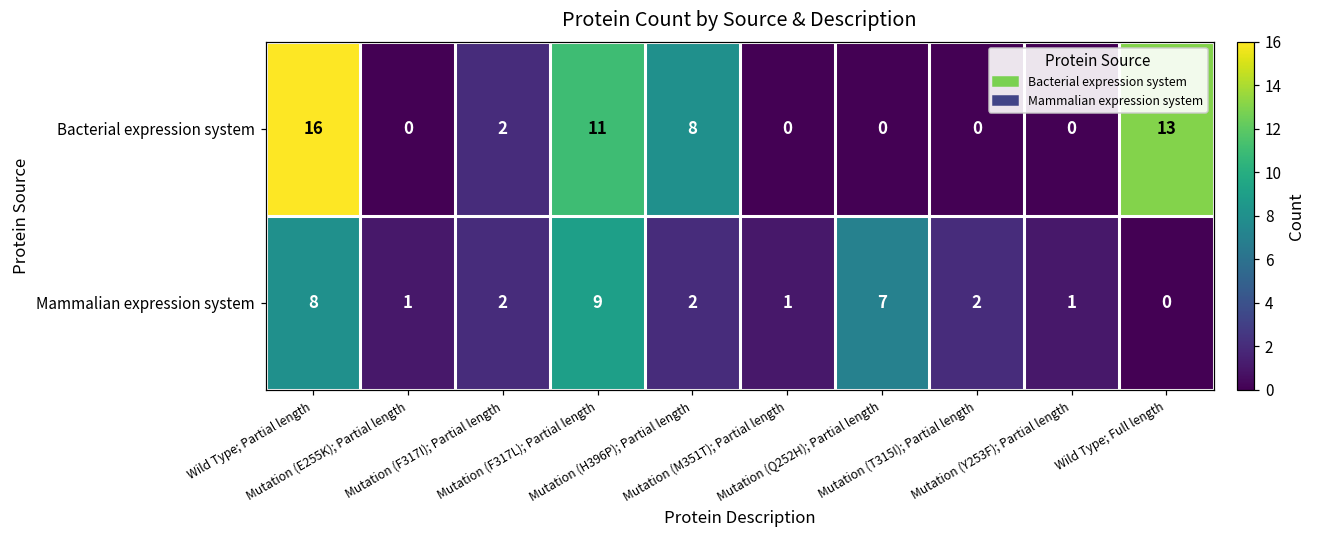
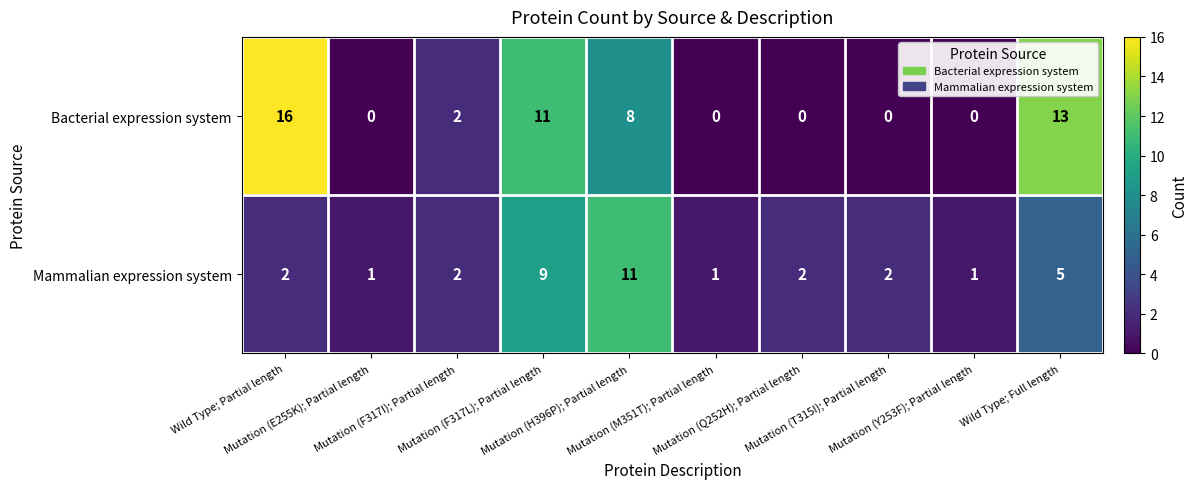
  {
    "Bacterial expression system": {
      "Wild Type; Partial length": 16,
      "Mutation (E255K); Partial length": 0,
      "Mutation (F317I); Partial length": 2,
      "Mutation (F317L); Partial length": 11,
      "Mutation (H396P); Partial length": 8,
      "Mutation (M351T); Partial length": 0,
      "Mutation (Q252H); Partial length": 0,
      "Mutation (T315I); Partial length": 0,
      "Mutation (Y253F); Partial length": 0,
      "Wild Type; Full length": 13
    },
    "Mammalian expression system": {
-     "Wild Type; Partial length": 8,
+     "Wild Type; Partial length": 2,
      "Mutation (E255K); Partial length": 1,
      "Mutation (F317I); Partial length": 2,
      "Mutation (F317L); Partial length": 9,
-     "Mutation (H396P); Partial length": 2,
+     "Mutation (H396P); Partial length": 11,
      "Mutation (M351T); Partial length": 1,
-     "Mutation (Q252H); Partial length": 7,
+     "Mutation (Q252H); Partial length": 2,
      "Mutation (T315I); Partial length": 2,
      "Mutation (Y253F); Partial length": 1,
-     "Wild Type; Full length": 0
+     "Wild Type; Full length": 5
    }
  }
